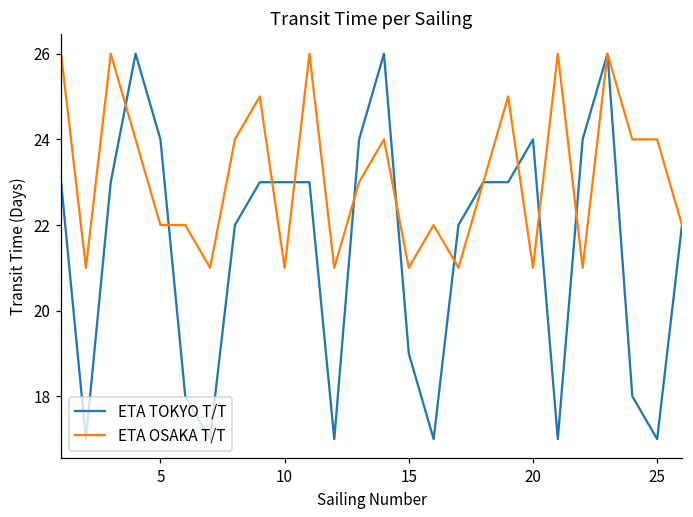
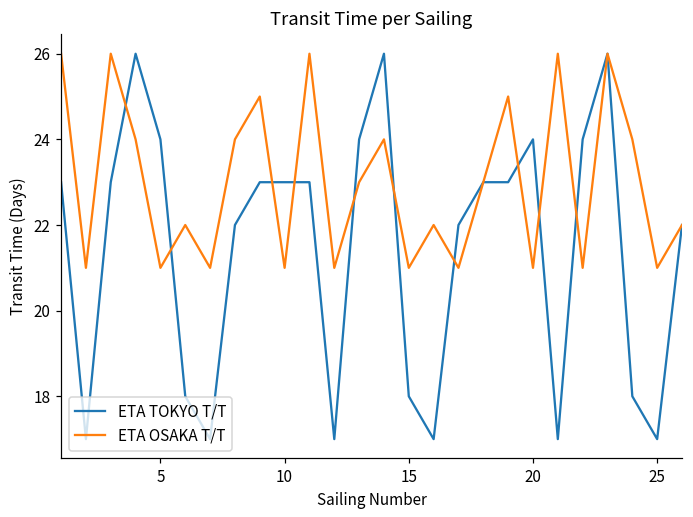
  {
    "ETA TOKYO T/T": {
      "5": 24,
      "10": 23,
-     "15": 19,
+     "15": 18,
      "20": 24,
      "25": 17
    },
    "ETA OSAKA T/T": {
-     "5": 22,
+     "5": 21,
      "10": 21,
      "15": 21,
      "20": 21,
-     "25": 24
+     "25": 21
    }
  }
